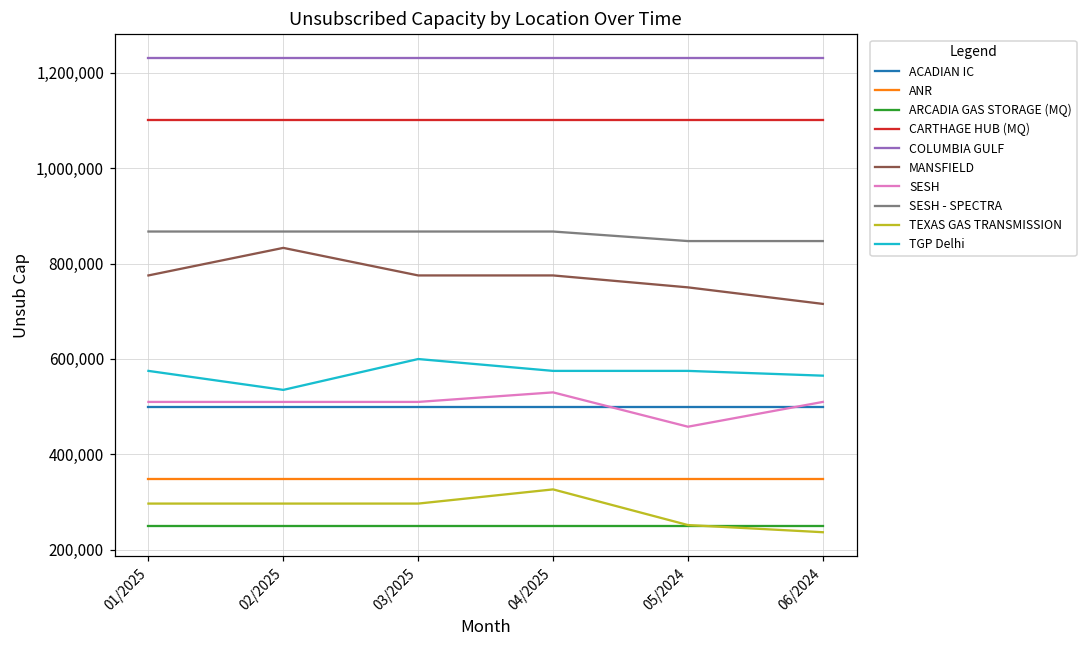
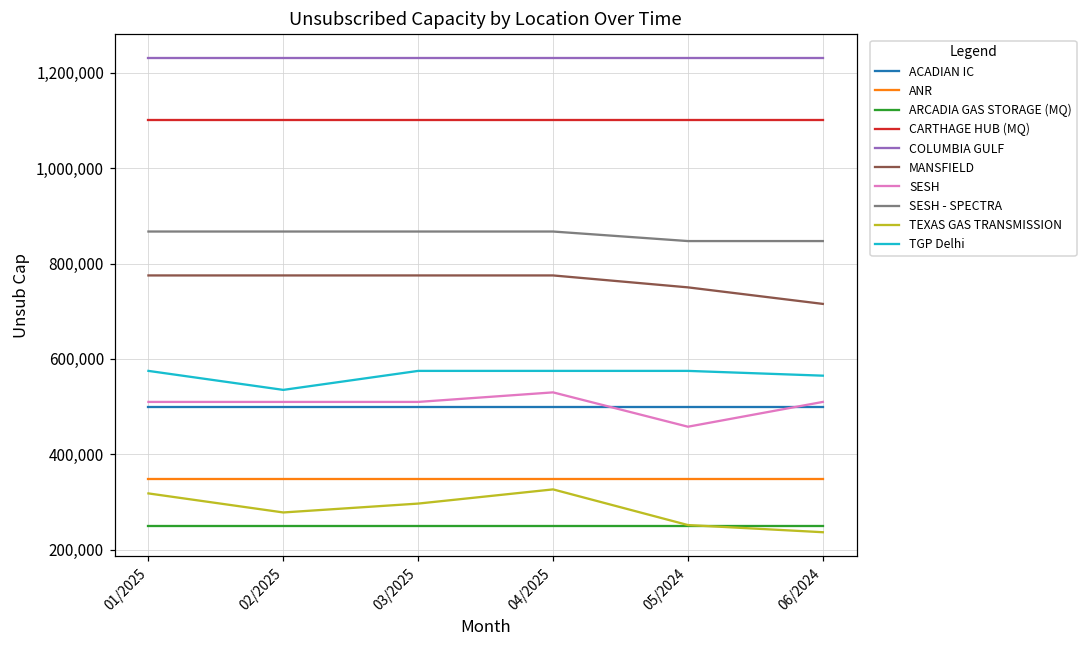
  {
    "ACADIAN IC": {
      "01/2025": "500,000",
      "02/2025": "500,000",
      "03/2025": "500,000",
      "04/2025": "500,000",
      "05/2024": "500,000",
      "06/2024": "500,000"
    },
    "ANR": {
      "01/2025": "350,000",
      "02/2025": "350,000",
      "03/2025": "350,000",
      "04/2025": "350,000",
      "05/2024": "350,000",
      "06/2024": "350,000"
    },
    "ARCADIA GAS STORAGE (MQ)": {
      "01/2025": "250,000",
      "02/2025": "250,000",
      "03/2025": "250,000",
      "04/2025": "250,000",
      "06/2024": "250,000"
    },
    "CARTHAGE HUB (MQ)": {
      "01/2025": "1,100,000",
      "02/2025": "1,100,000",
      "03/2025": "1,100,000",
      "04/2025": "1,100,000",
      "05/2024": "1,100,000",
      "06/2024": "1,100,000"
    },
    "COLUMBIA GULF": {
      "01/2025": "1,230,000",
      "02/2025": "1,230,000",
      "03/2025": "1,230,000",
      "04/2025": "1,230,000",
      "05/2024": "1,230,000",
      "06/2024": "1,230,000"
    },
    "MANSFIELD": {
      "01/2025": "780,000",
-     "02/2025": "830,000",
+     "02/2025": "780,000",
      "03/2025": "780,000",
      "04/2025": "780,000",
      "05/2024": "750,000",
      "06/2024": "720,000"
    },
    "SESH": {
      "01/2025": "510,000",
      "02/2025": "510,000",
      "03/2025": "510,000",
      "04/2025": "530,000",
      "05/2024": "460,000",
      "06/2024": "510,000"
    },
    "SESH - SPECTRA": {
      "01/2025": "870,000",
      "02/2025": "870,000",
      "03/2025": "870,000",
      "04/2025": "870,000",
      "05/2024": "850,000",
      "06/2024": "850,000"
    },
    "TEXAS GAS TRANSMISSION": {
-     "01/2025": "300,000",
-     "02/2025": "300,000",
+     "01/2025": "320,000",
+     "02/2025": "280,000",
      "03/2025": "300,000",
      "04/2025": "330,000",
      "06/2024": "240,000"
    },
    "TGP Delhi": {
      "01/2025": "580,000",
      "02/2025": "540,000",
-     "03/2025": "600,000",
+     "03/2025": "580,000",
      "04/2025": "580,000",
      "05/2024": "580,000",
      "06/2024": "570,000"
    }
  }
